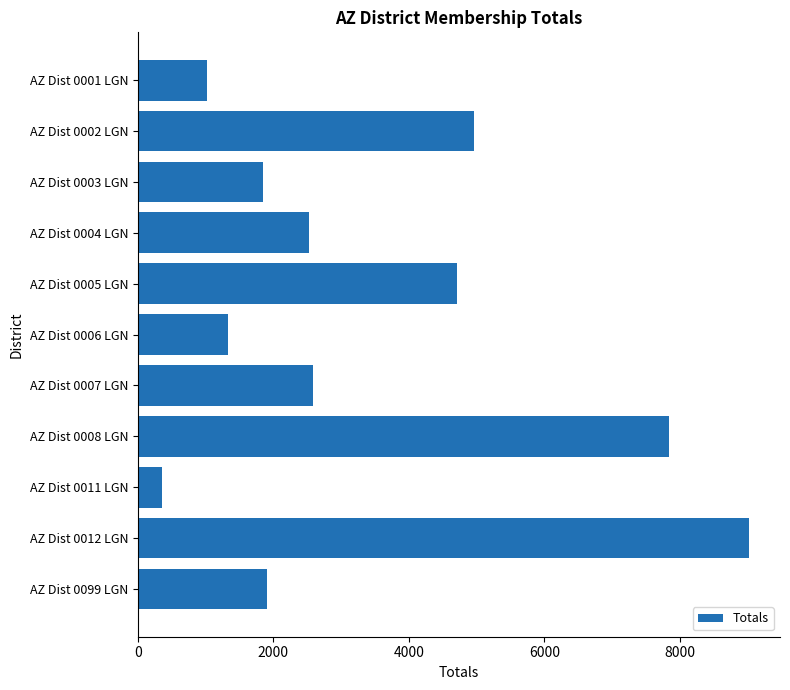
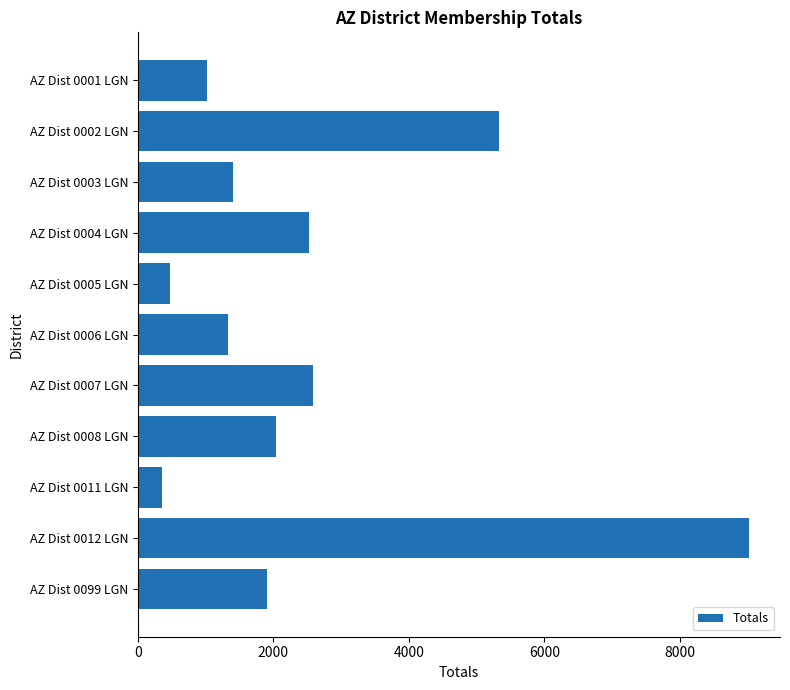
  {
    "AZ Dist 0001 LGN": 1000,
-   "AZ Dist 0002 LGN": 5000,
-   "AZ Dist 0003 LGN": 1800,
+   "AZ Dist 0002 LGN": 5300,
+   "AZ Dist 0003 LGN": 1400,
    "AZ Dist 0004 LGN": 2500,
-   "AZ Dist 0005 LGN": 4700,
+   "AZ Dist 0005 LGN": 500,
    "AZ Dist 0006 LGN": 1300,
    "AZ Dist 0007 LGN": 2600,
-   "AZ Dist 0008 LGN": 7800,
+   "AZ Dist 0008 LGN": 2000,
    "AZ Dist 0011 LGN": 400,
    "AZ Dist 0012 LGN": 9000,
    "AZ Dist 0099 LGN": 1900
  }
